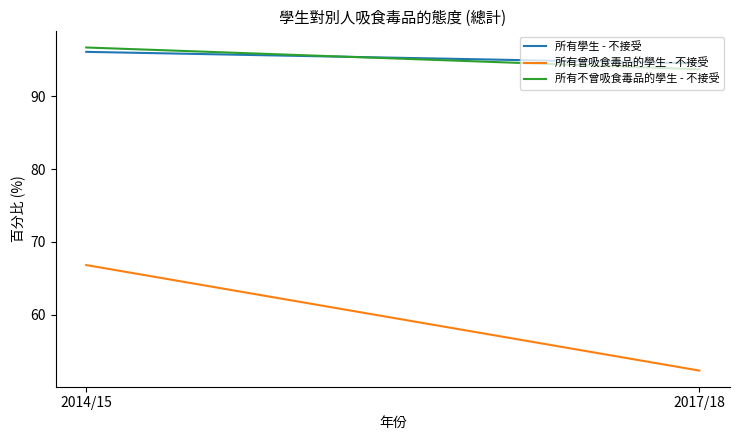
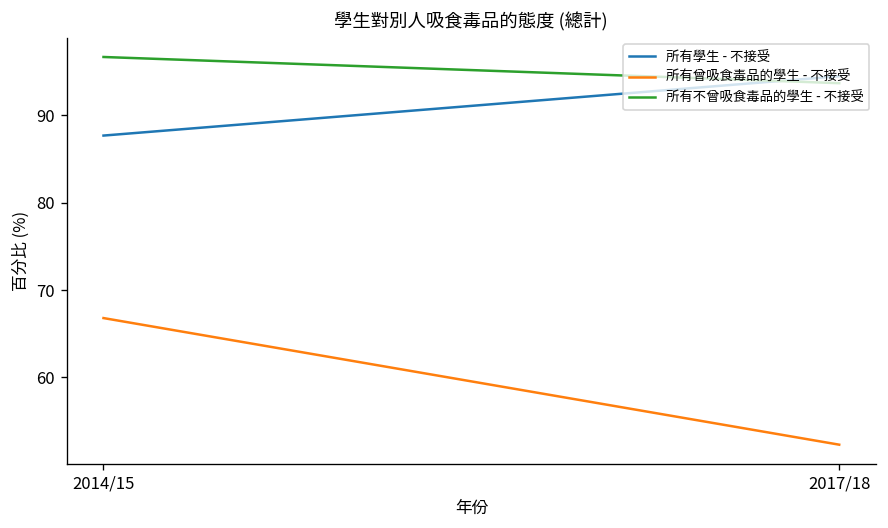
  {
    "所有學生 - 不接受": {
-     "2014/15": 96
+     "2014/15": 88
    },
    "所有曾吸食毒品的學生 - 不接受": {
      "2014/15": 67,
      "2017/18": 52
    },
    "所有不曾吸食毒品的學生 - 不接受": {
      "2014/15": 97
    }
  }
